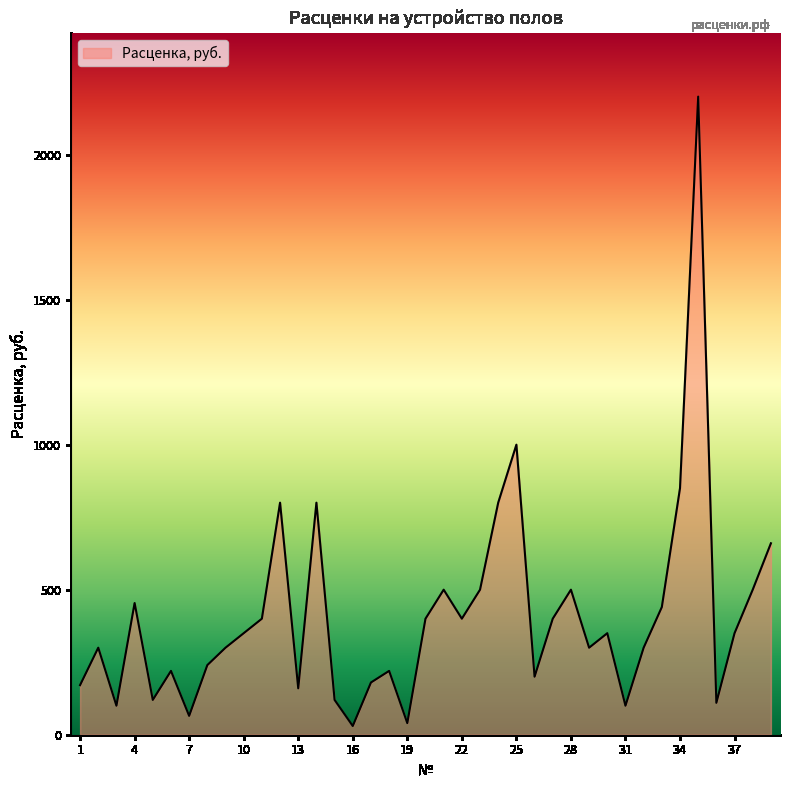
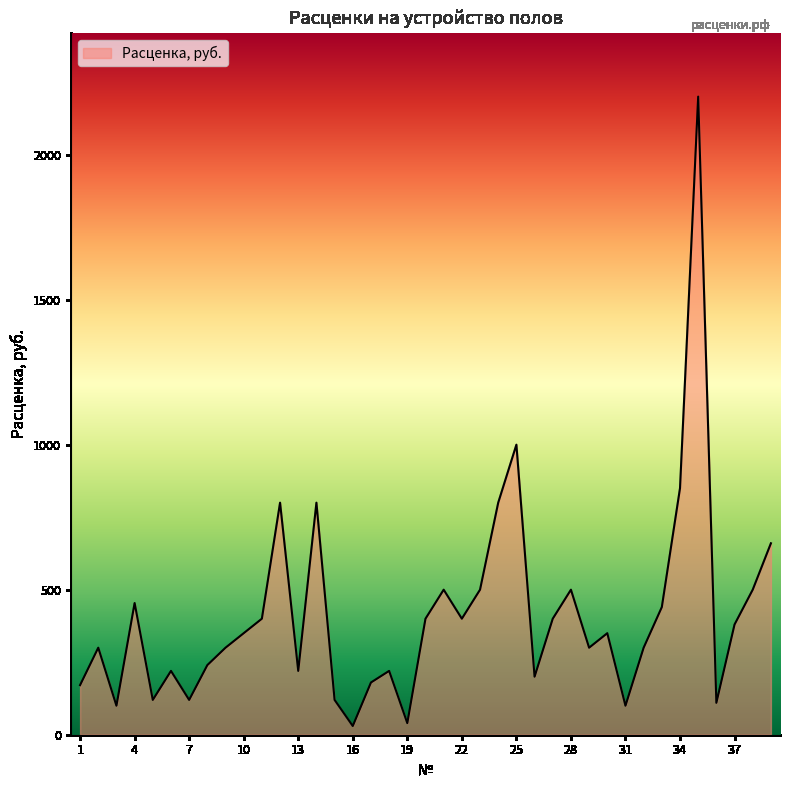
  {
    "1": 170,
    "4": 450,
-   "7": 70,
+   "7": 120,
    "10": 350,
-   "13": 160,
+   "13": 220,
    "16": 30,
    "19": 40,
    "22": 400,
    "25": 1000,
    "28": 500,
    "31": 100,
    "34": 850,
-   "37": 350
+   "37": 380
  }
